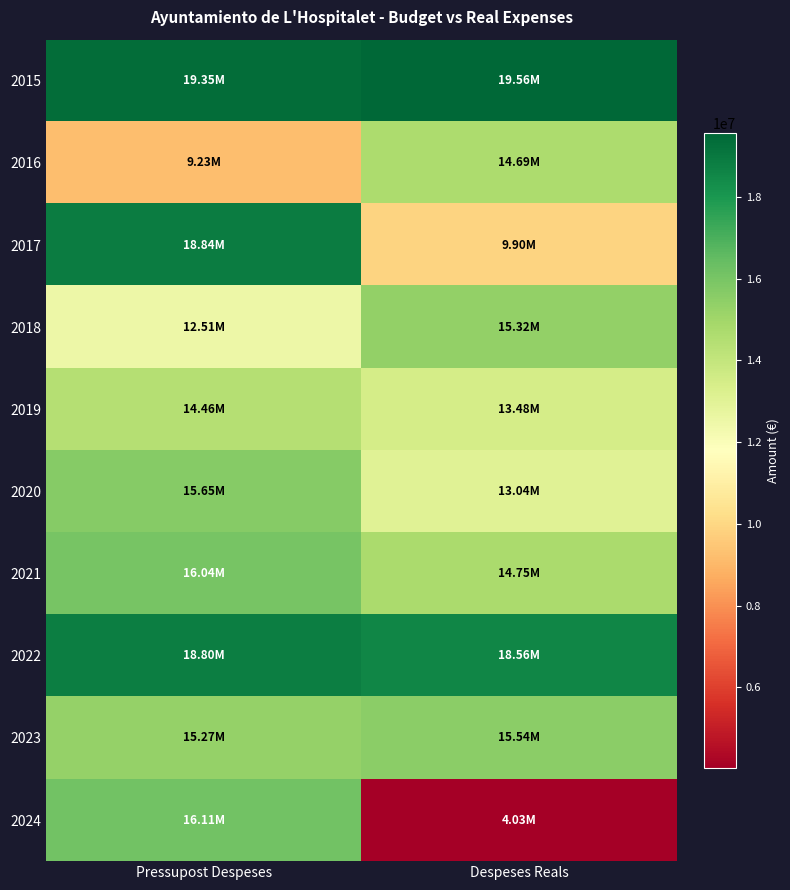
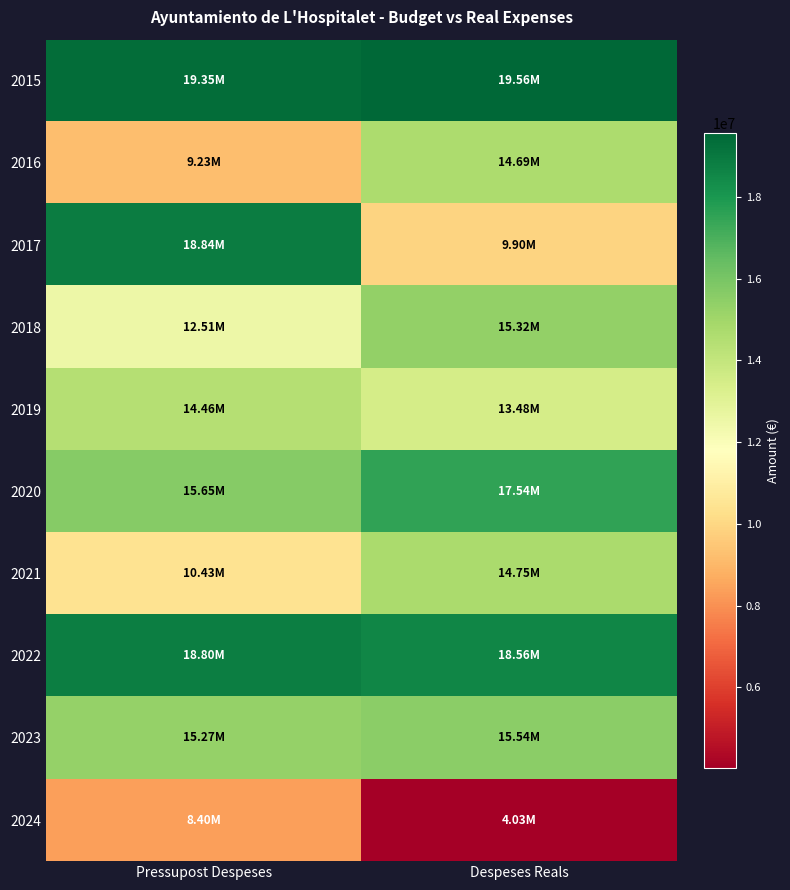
  {
    "2015": {
      "Pressupost Despeses": "19.35M",
      "Despeses Reals": "19.56M"
    },
    "2016": {
      "Pressupost Despeses": "9.23M",
      "Despeses Reals": "14.69M"
    },
    "2017": {
      "Pressupost Despeses": "18.84M",
      "Despeses Reals": "9.90M"
    },
    "2018": {
      "Pressupost Despeses": "12.51M",
      "Despeses Reals": "15.32M"
    },
    "2019": {
      "Pressupost Despeses": "14.46M",
      "Despeses Reals": "13.48M"
    },
    "2020": {
      "Pressupost Despeses": "15.65M",
-     "Despeses Reals": "13.04M"
+     "Despeses Reals": "17.54M"
    },
    "2021": {
-     "Pressupost Despeses": "16.04M",
+     "Pressupost Despeses": "10.43M",
      "Despeses Reals": "14.75M"
    },
    "2022": {
      "Pressupost Despeses": "18.80M",
      "Despeses Reals": "18.56M"
    },
    "2023": {
      "Pressupost Despeses": "15.27M",
      "Despeses Reals": "15.54M"
    },
    "2024": {
-     "Pressupost Despeses": "16.11M",
+     "Pressupost Despeses": "8.40M",
      "Despeses Reals": "4.03M"
    }
  }
